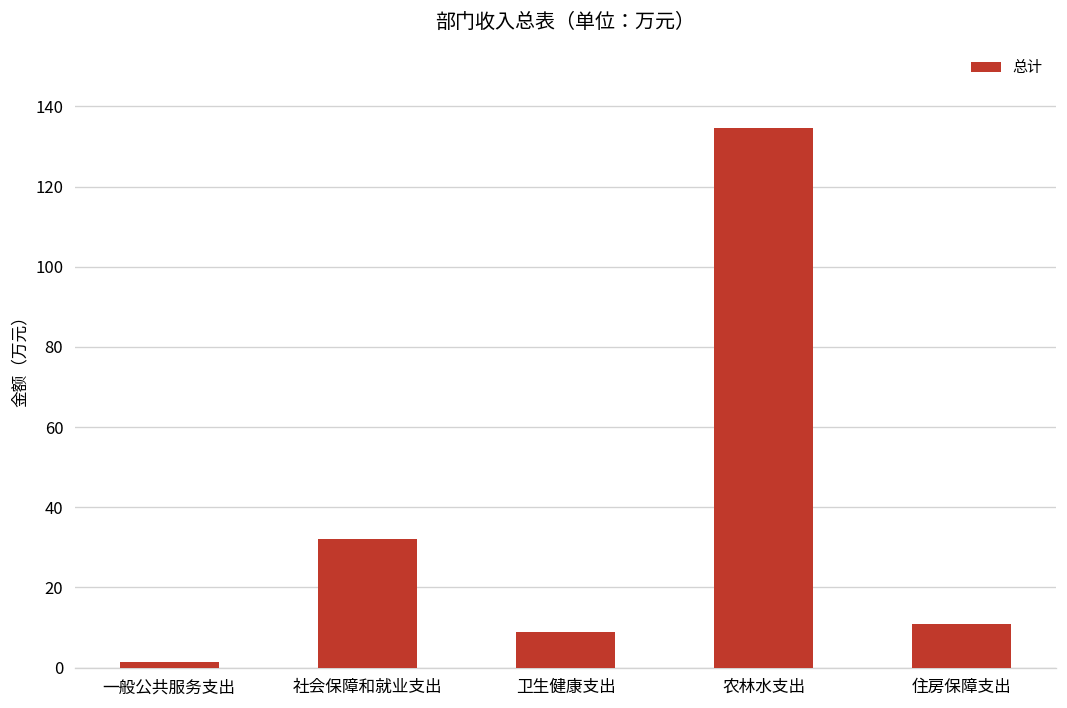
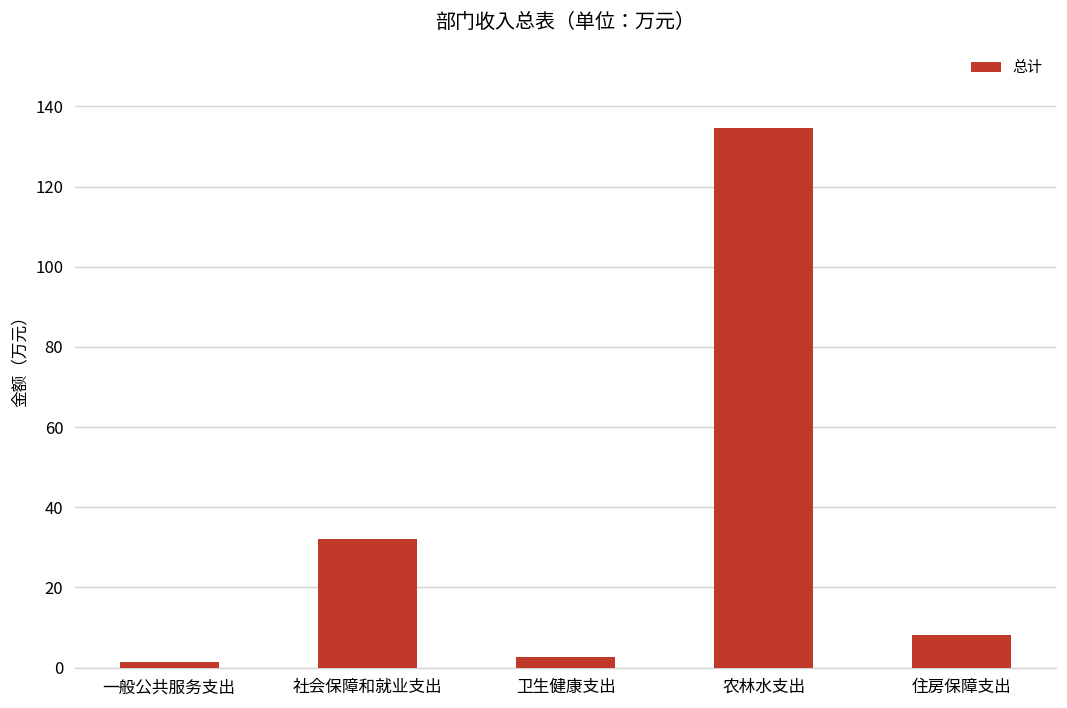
  {
    "一般公共服务支出": 2,
    "社会保障和就业支出": 32,
-   "卫生健康支出": 9,
+   "卫生健康支出": 3,
    "农林水支出": 134,
-   "住房保障支出": 11
+   "住房保障支出": 8
  }
